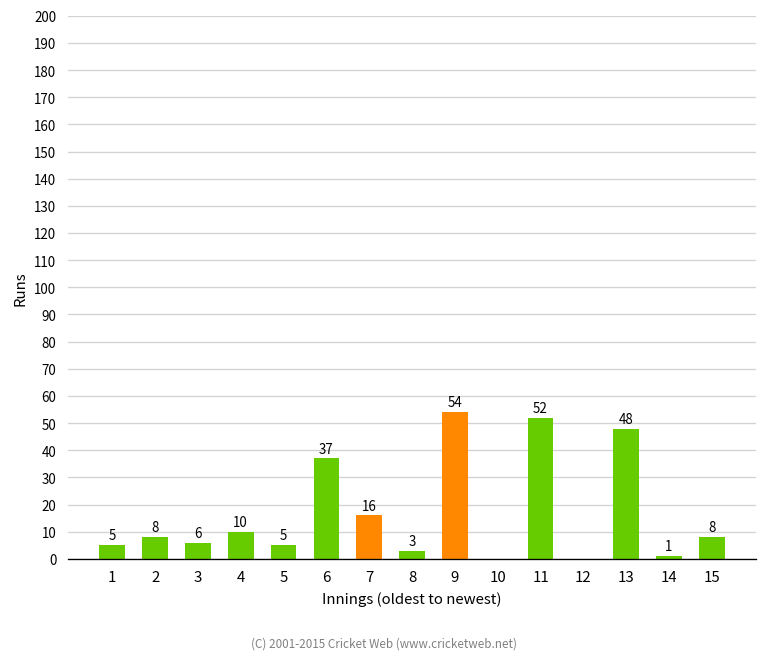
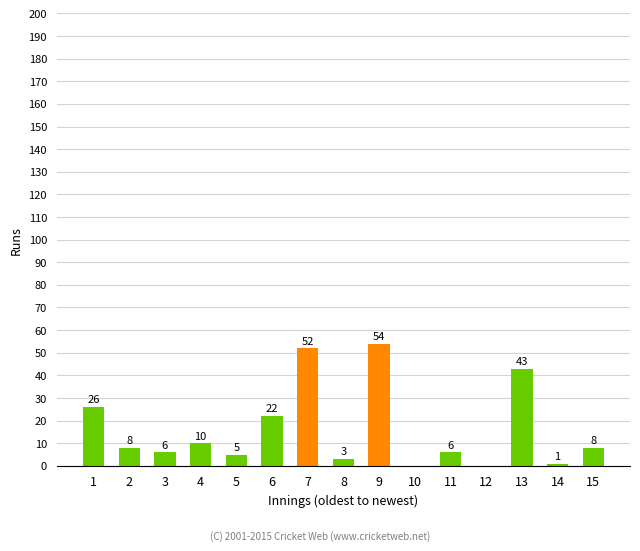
  {
-   "1": 5,
+   "1": 26,
    "2": 8,
    "3": 6,
    "4": 10,
    "5": 5,
-   "6": 37,
-   "7": 16,
+   "6": 22,
+   "7": 52,
    "8": 3,
    "9": 54,
-   "11": 52,
-   "13": 48,
+   "11": 6,
+   "13": 43,
    "14": 1,
    "15": 8
  }
